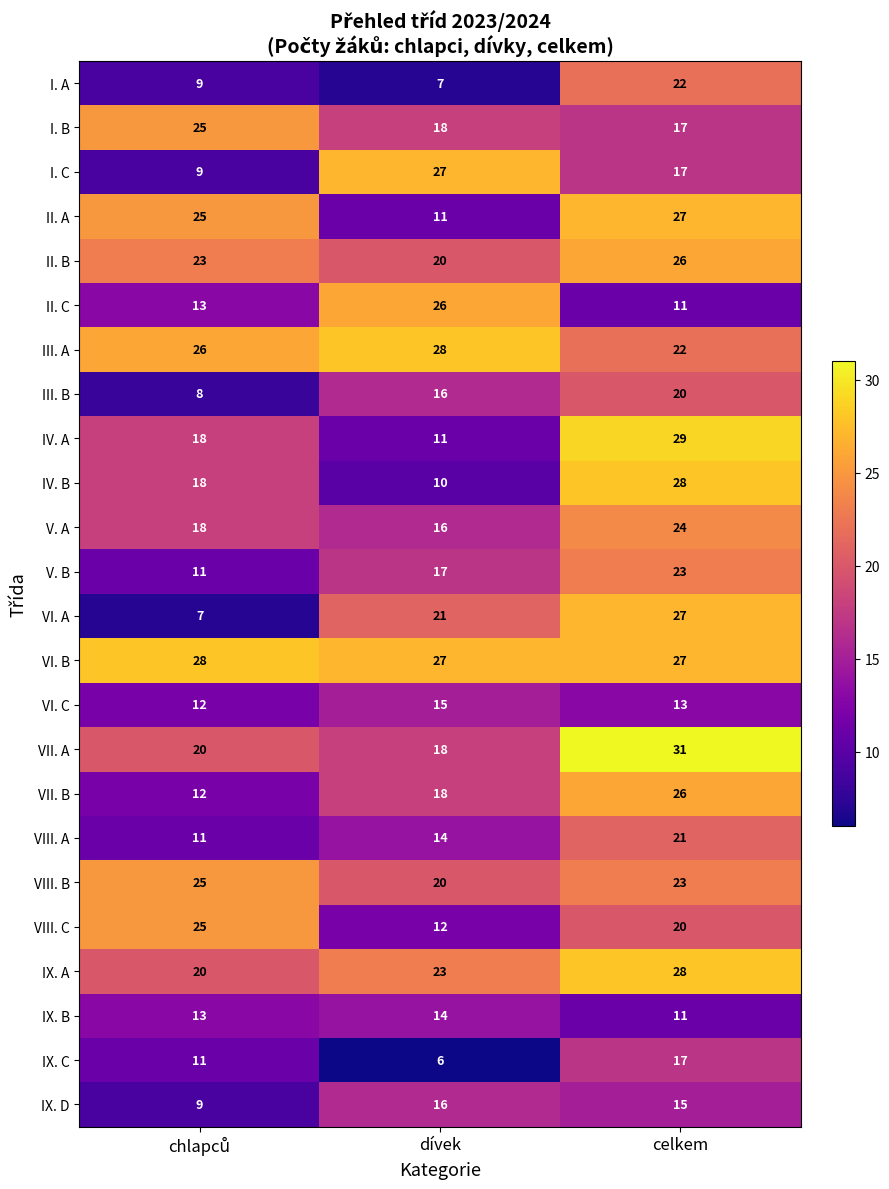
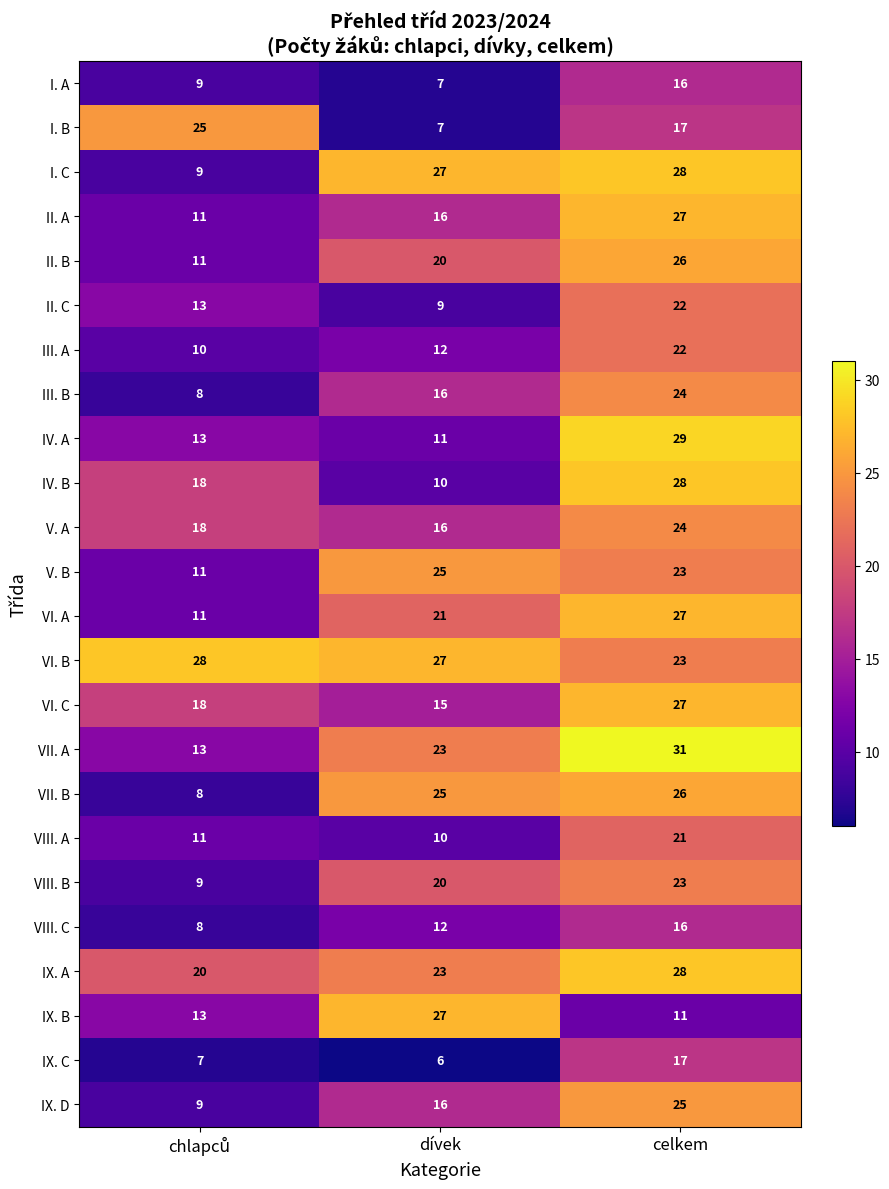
  {
    "I. A": {
      "chlapců": 9,
      "dívek": 7,
-     "celkem": 22
+     "celkem": 16
    },
    "I. B": {
      "chlapců": 25,
-     "dívek": 18,
+     "dívek": 7,
      "celkem": 17
    },
    "I. C": {
      "chlapců": 9,
      "dívek": 27,
-     "celkem": 17
+     "celkem": 28
    },
    "II. A": {
-     "chlapců": 25,
-     "dívek": 11,
+     "chlapců": 11,
+     "dívek": 16,
      "celkem": 27
    },
    "II. B": {
-     "chlapců": 23,
+     "chlapců": 11,
      "dívek": 20,
      "celkem": 26
    },
    "II. C": {
      "chlapců": 13,
-     "dívek": 26,
-     "celkem": 11
+     "dívek": 9,
+     "celkem": 22
    },
    "III. A": {
-     "chlapců": 26,
-     "dívek": 28,
+     "chlapců": 10,
+     "dívek": 12,
      "celkem": 22
    },
    "III. B": {
      "chlapců": 8,
      "dívek": 16,
-     "celkem": 20
+     "celkem": 24
    },
    "IV. A": {
-     "chlapců": 18,
+     "chlapců": 13,
      "dívek": 11,
      "celkem": 29
    },
    "IV. B": {
      "chlapců": 18,
      "dívek": 10,
      "celkem": 28
    },
    "V. A": {
      "chlapců": 18,
      "dívek": 16,
      "celkem": 24
    },
    "V. B": {
      "chlapců": 11,
-     "dívek": 17,
+     "dívek": 25,
      "celkem": 23
    },
    "VI. A": {
-     "chlapců": 7,
+     "chlapců": 11,
      "dívek": 21,
      "celkem": 27
    },
    "VI. B": {
      "chlapců": 28,
      "dívek": 27,
-     "celkem": 27
+     "celkem": 23
    },
    "VI. C": {
-     "chlapců": 12,
+     "chlapců": 18,
      "dívek": 15,
-     "celkem": 13
+     "celkem": 27
    },
    "VII. A": {
-     "chlapců": 20,
-     "dívek": 18,
+     "chlapců": 13,
+     "dívek": 23,
      "celkem": 31
    },
    "VII. B": {
-     "chlapců": 12,
-     "dívek": 18,
+     "chlapců": 8,
+     "dívek": 25,
      "celkem": 26
    },
    "VIII. A": {
      "chlapců": 11,
-     "dívek": 14,
+     "dívek": 10,
      "celkem": 21
    },
    "VIII. B": {
-     "chlapců": 25,
+     "chlapců": 9,
      "dívek": 20,
      "celkem": 23
    },
    "VIII. C": {
-     "chlapců": 25,
+     "chlapců": 8,
      "dívek": 12,
-     "celkem": 20
+     "celkem": 16
    },
    "IX. A": {
      "chlapců": 20,
      "dívek": 23,
      "celkem": 28
    },
    "IX. B": {
      "chlapců": 13,
-     "dívek": 14,
+     "dívek": 27,
      "celkem": 11
    },
    "IX. C": {
-     "chlapců": 11,
+     "chlapců": 7,
      "dívek": 6,
      "celkem": 17
    },
    "IX. D": {
      "chlapců": 9,
      "dívek": 16,
-     "celkem": 15
+     "celkem": 25
    }
  }
